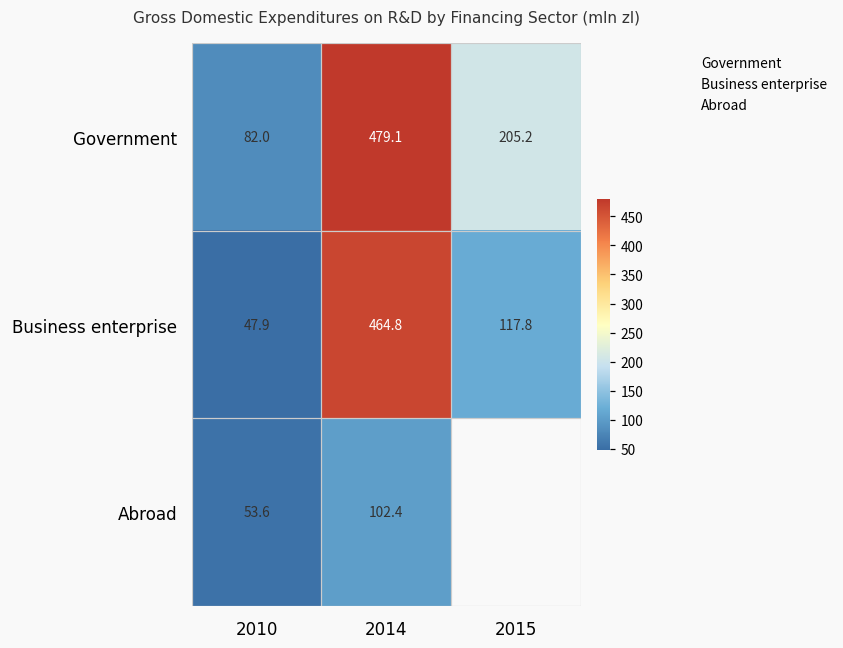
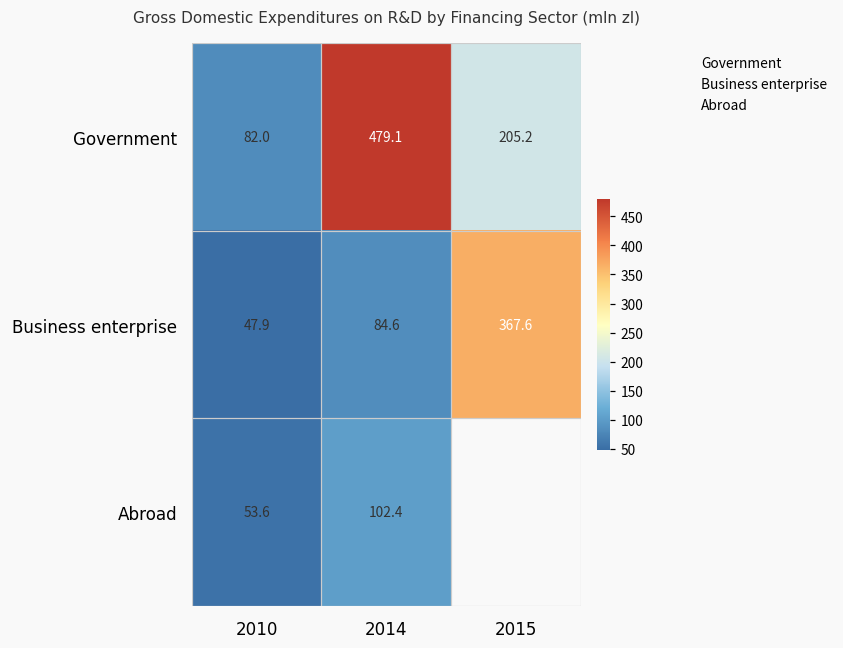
  {
    "Government": {
      "2010": 82.0,
      "2014": 479.1,
      "2015": 205.2
    },
    "Business enterprise": {
      "2010": 47.9,
-     "2014": 464.8,
-     "2015": 117.8
+     "2014": 84.6,
+     "2015": 367.6
    },
    "Abroad": {
      "2010": 53.6,
      "2014": 102.4
    }
  }
